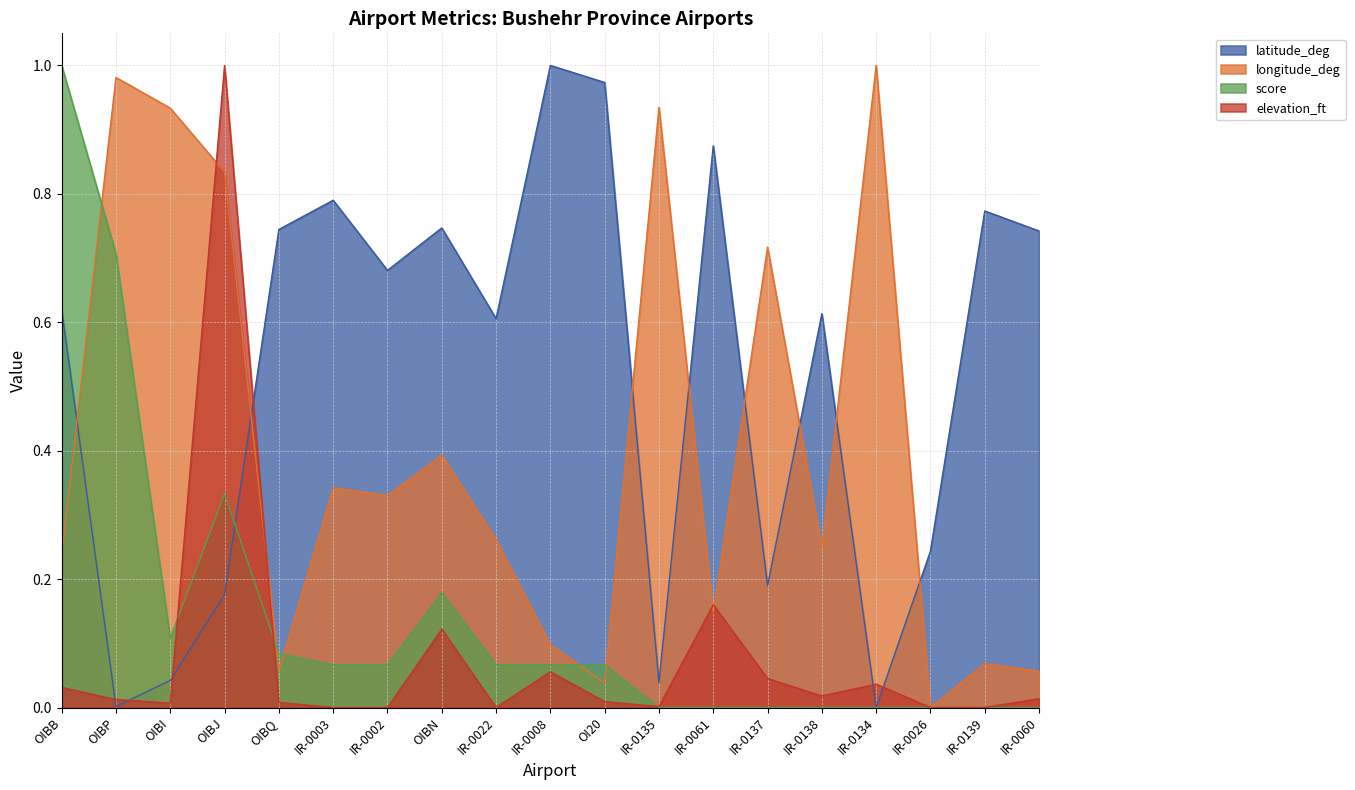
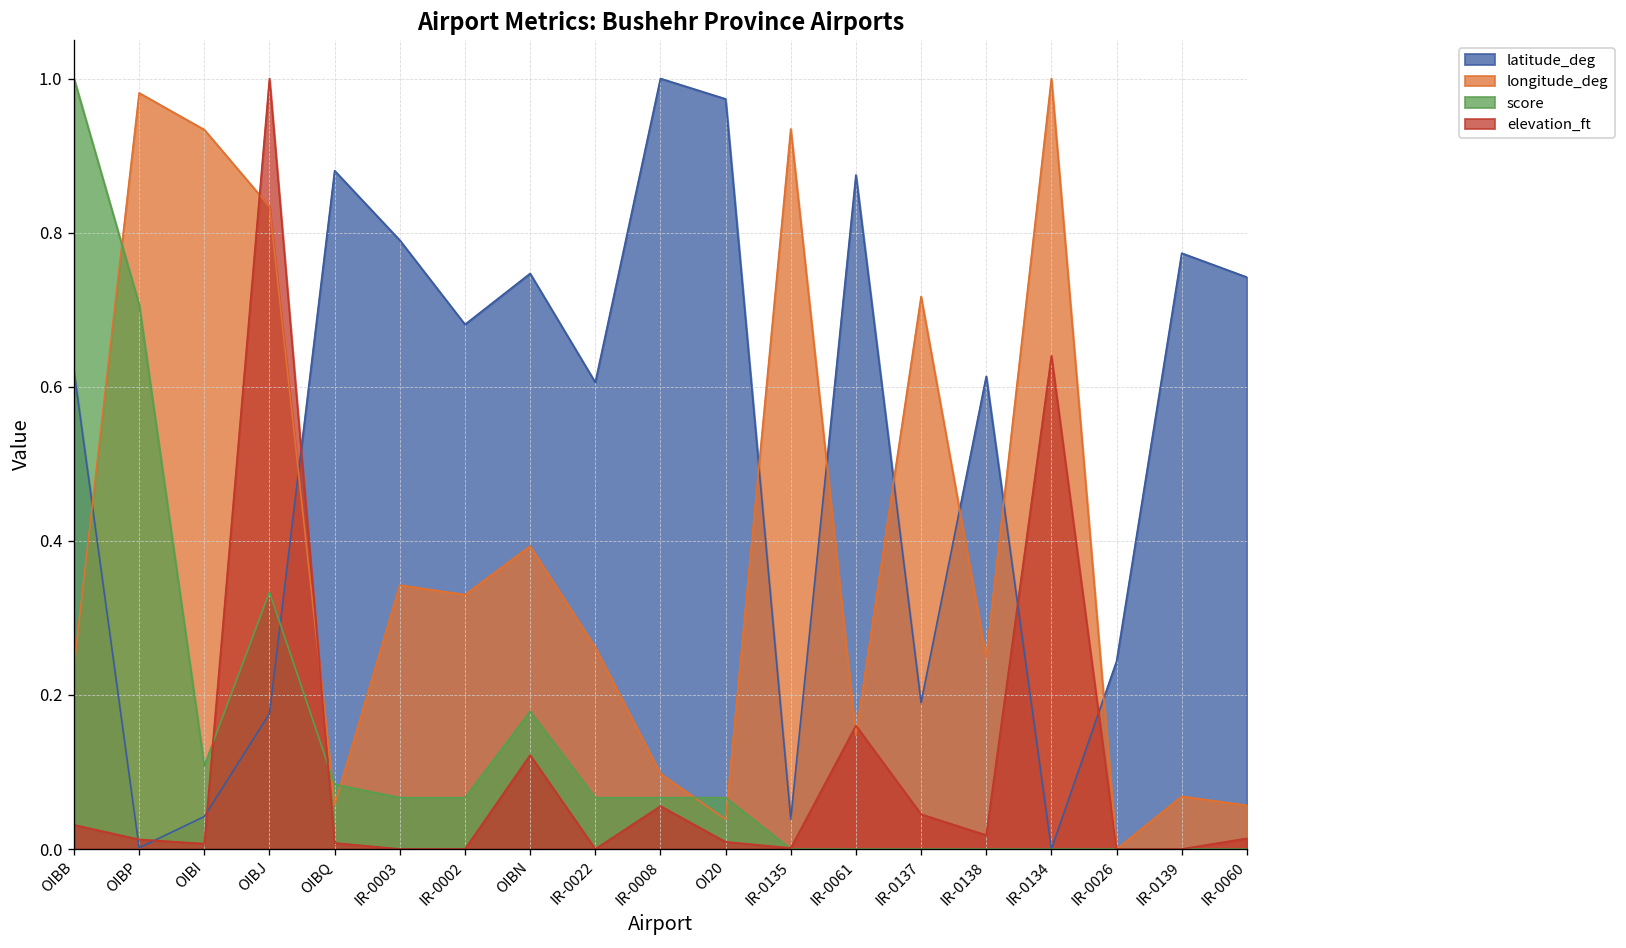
  {
    "latitude_deg": {
      "OIBB": 0.62,
      "OIBP": 0.00,
      "OIBI": 0.04,
      "OIBJ": 0.18,
-     "OIBQ": 0.74,
+     "OIBQ": 0.88,
      "IR-0003": 0.79,
      "IR-0002": 0.68,
      "OIBN": 0.75,
      "IR-0022": 0.61,
      "IR-0008": 1.00,
      "OI20": 0.97,
      "IR-0135": 0.04,
      "IR-0061": 0.87,
      "IR-0137": 0.19,
      "IR-0138": 0.61,
      "IR-0026": 0.24,
      "IR-0139": 0.77,
      "IR-0060": 0.74
    },
    "longitude_deg": {
      "OIBB": 0.24,
      "OIBP": 0.98,
      "OIBI": 0.93,
      "OIBJ": 0.83,
      "OIBQ": 0.06,
      "IR-0003": 0.34,
      "IR-0002": 0.33,
      "OIBN": 0.39,
      "IR-0022": 0.26,
      "IR-0008": 0.10,
      "OI20": 0.04,
      "IR-0135": 0.93,
      "IR-0061": 0.15,
      "IR-0137": 0.72,
      "IR-0138": 0.25,
      "IR-0134": 1.00,
      "IR-0139": 0.07,
      "IR-0060": 0.06
    },
    "score": {
      "OIBB": 1.00,
      "OIBP": 0.71,
      "OIBI": 0.11,
      "OIBJ": 0.33,
      "OIBQ": 0.08,
      "IR-0003": 0.07,
      "IR-0002": 0.07,
      "OIBN": 0.18,
      "IR-0022": 0.07,
      "IR-0008": 0.07,
      "OI20": 0.07,
      "IR-0061": 0.00,
      "IR-0137": 0.00,
      "IR-0138": 0.00,
      "IR-0060": 0.00
    },
    "elevation_ft": {
      "OIBB": 0.03,
      "OIBP": 0.01,
      "OIBI": 0.01,
      "OIBJ": 1.00,
      "OIBQ": 0.01,
      "IR-0003": 0.00,
      "IR-0002": 0.00,
      "OIBN": 0.12,
      "IR-0022": 0.00,
      "IR-0008": 0.06,
      "OI20": 0.01,
      "IR-0061": 0.16,
      "IR-0137": 0.05,
      "IR-0138": 0.02,
-     "IR-0134": 0.04,
+     "IR-0134": 0.64,
      "IR-0060": 0.01
    }
  }
